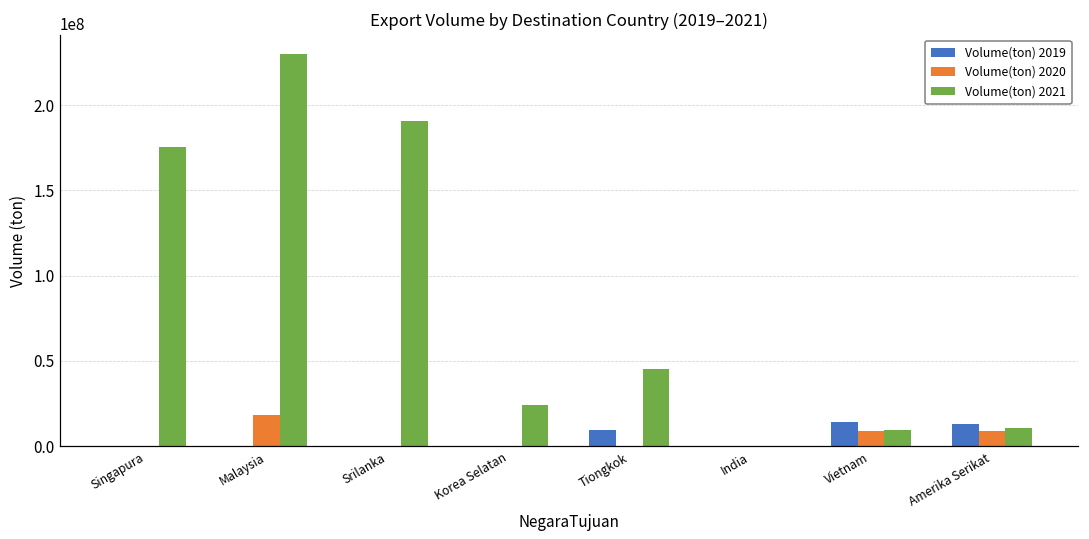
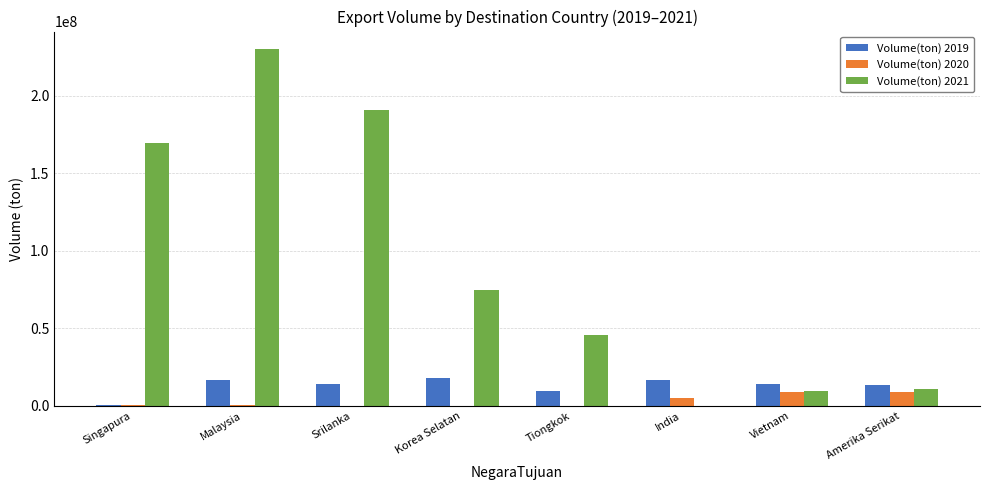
  {
    "Volume(ton) 2019": {
-     "Malaysia": 0,
-     "Srilanka": 0,
-     "Korea Selatan": 0,
+     "Malaysia": 16000000,
+     "Srilanka": 14000000,
+     "Korea Selatan": 18000000,
      "Tiongkok": 9000000,
-     "India": 0,
+     "India": 16000000,
      "Vietnam": 14000000,
      "Amerika Serikat": 13000000
    },
    "Volume(ton) 2020": {
-     "Malaysia": 18000000,
-     "India": 0,
+     "Malaysia": 0,
+     "India": 5000000,
      "Vietnam": 9000000,
      "Amerika Serikat": 9000000
    },
    "Volume(ton) 2021": {
-     "Singapura": 176000000,
+     "Singapura": 169000000,
      "Malaysia": 230000000,
      "Srilanka": 191000000,
-     "Korea Selatan": 24000000,
+     "Korea Selatan": 74000000,
      "Tiongkok": 46000000,
      "India": 0,
      "Vietnam": 10000000,
      "Amerika Serikat": 11000000
    }
  }
